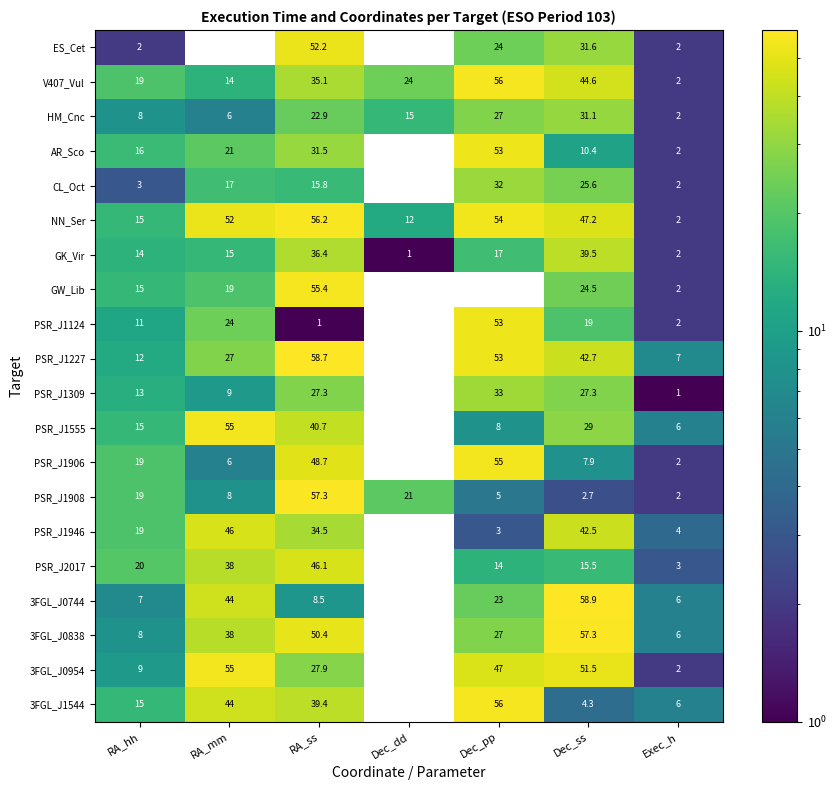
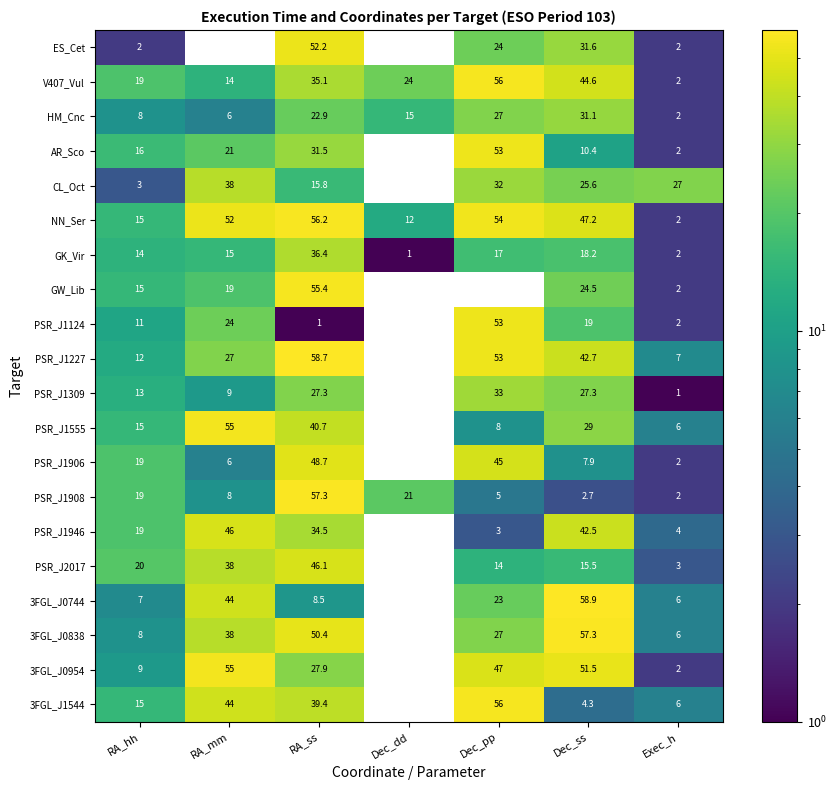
  {
    "ES_Cet": {
      "RA_hh": 2,
      "RA_ss": 52.2,
      "Dec_pp": 24,
      "Dec_ss": 31.6,
      "Exec_h": 2
    },
    "V407_Vul": {
      "RA_hh": 19,
      "RA_mm": 14,
      "RA_ss": 35.1,
      "Dec_dd": 24,
      "Dec_pp": 56,
      "Dec_ss": 44.6,
      "Exec_h": 2
    },
    "HM_Cnc": {
      "RA_hh": 8,
      "RA_mm": 6,
      "RA_ss": 22.9,
      "Dec_dd": 15,
      "Dec_pp": 27,
      "Dec_ss": 31.1,
      "Exec_h": 2
    },
    "AR_Sco": {
      "RA_hh": 16,
      "RA_mm": 21,
      "RA_ss": 31.5,
      "Dec_pp": 53,
      "Dec_ss": 10.4,
      "Exec_h": 2
    },
    "CL_Oct": {
      "RA_hh": 3,
-     "RA_mm": 17,
+     "RA_mm": 38,
      "RA_ss": 15.8,
      "Dec_pp": 32,
      "Dec_ss": 25.6,
-     "Exec_h": 2
+     "Exec_h": 27
    },
    "NN_Ser": {
      "RA_hh": 15,
      "RA_mm": 52,
      "RA_ss": 56.2,
      "Dec_dd": 12,
      "Dec_pp": 54,
      "Dec_ss": 47.2,
      "Exec_h": 2
    },
    "GK_Vir": {
      "RA_hh": 14,
      "RA_mm": 15,
      "RA_ss": 36.4,
      "Dec_dd": 1,
      "Dec_pp": 17,
-     "Dec_ss": 39.5,
+     "Dec_ss": 18.2,
      "Exec_h": 2
    },
    "GW_Lib": {
      "RA_hh": 15,
      "RA_mm": 19,
      "RA_ss": 55.4,
      "Dec_ss": 24.5,
      "Exec_h": 2
    },
    "PSR_J1124": {
      "RA_hh": 11,
      "RA_mm": 24,
      "RA_ss": 1,
      "Dec_pp": 53,
      "Dec_ss": 19,
      "Exec_h": 2
    },
    "PSR_J1227": {
      "RA_hh": 12,
      "RA_mm": 27,
      "RA_ss": 58.7,
      "Dec_pp": 53,
      "Dec_ss": 42.7,
      "Exec_h": 7
    },
    "PSR_J1309": {
      "RA_hh": 13,
      "RA_mm": 9,
      "RA_ss": 27.3,
      "Dec_pp": 33,
      "Dec_ss": 27.3,
      "Exec_h": 1
    },
    "PSR_J1555": {
      "RA_hh": 15,
      "RA_mm": 55,
      "RA_ss": 40.7,
      "Dec_pp": 8,
      "Dec_ss": 29,
      "Exec_h": 6
    },
    "PSR_J1906": {
      "RA_hh": 19,
      "RA_mm": 6,
      "RA_ss": 48.7,
-     "Dec_pp": 55,
+     "Dec_pp": 45,
      "Dec_ss": 7.9,
      "Exec_h": 2
    },
    "PSR_J1908": {
      "RA_hh": 19,
      "RA_mm": 8,
      "RA_ss": 57.3,
      "Dec_dd": 21,
      "Dec_pp": 5,
      "Dec_ss": 2.7,
      "Exec_h": 2
    },
    "PSR_J1946": {
      "RA_hh": 19,
      "RA_mm": 46,
      "RA_ss": 34.5,
      "Dec_pp": 3,
      "Dec_ss": 42.5,
      "Exec_h": 4
    },
    "PSR_J2017": {
      "RA_hh": 20,
      "RA_mm": 38,
      "RA_ss": 46.1,
      "Dec_pp": 14,
      "Dec_ss": 15.5,
      "Exec_h": 3
    },
    "3FGL_J0744": {
      "RA_hh": 7,
      "RA_mm": 44,
      "RA_ss": 8.5,
      "Dec_pp": 23,
      "Dec_ss": 58.9,
      "Exec_h": 6
    },
    "3FGL_J0838": {
      "RA_hh": 8,
      "RA_mm": 38,
      "RA_ss": 50.4,
      "Dec_pp": 27,
      "Dec_ss": 57.3,
      "Exec_h": 6
    },
    "3FGL_J0954": {
      "RA_hh": 9,
      "RA_mm": 55,
      "RA_ss": 27.9,
      "Dec_pp": 47,
      "Dec_ss": 51.5,
      "Exec_h": 2
    },
    "3FGL_J1544": {
      "RA_hh": 15,
      "RA_mm": 44,
      "RA_ss": 39.4,
      "Dec_pp": 56,
      "Dec_ss": 4.3,
      "Exec_h": 6
    }
  }
